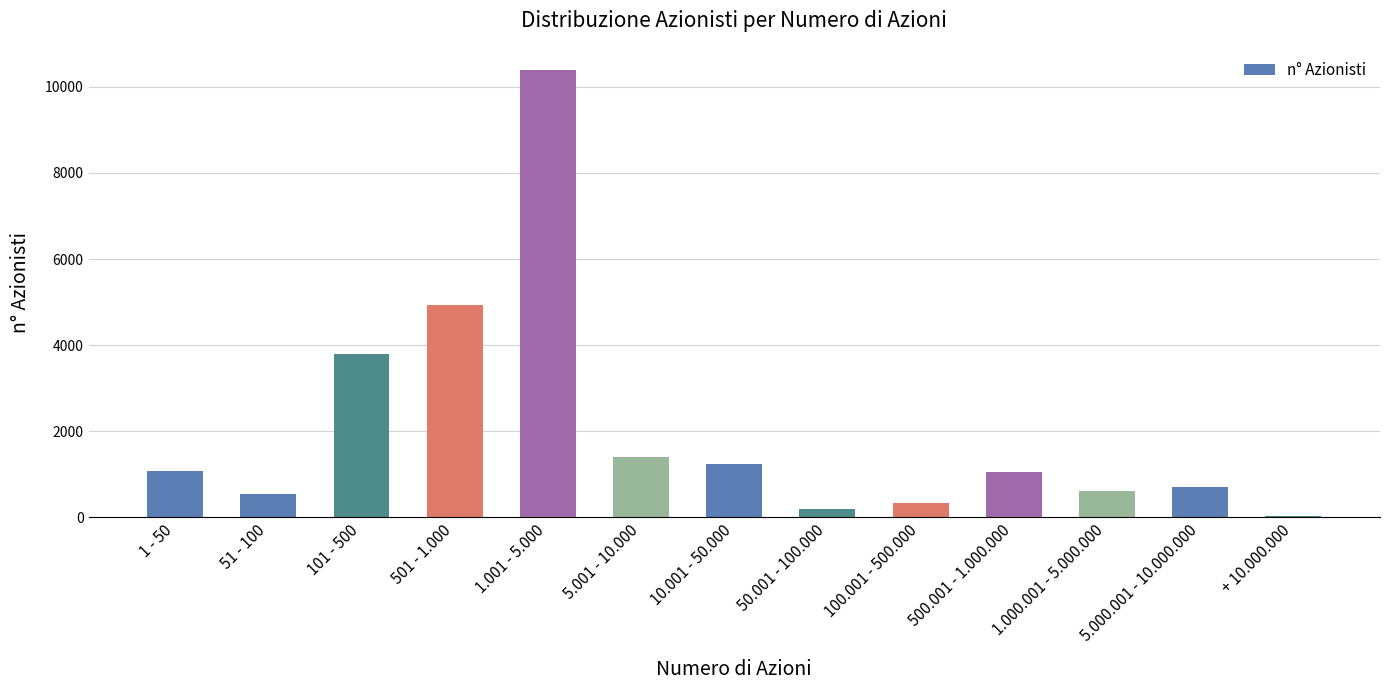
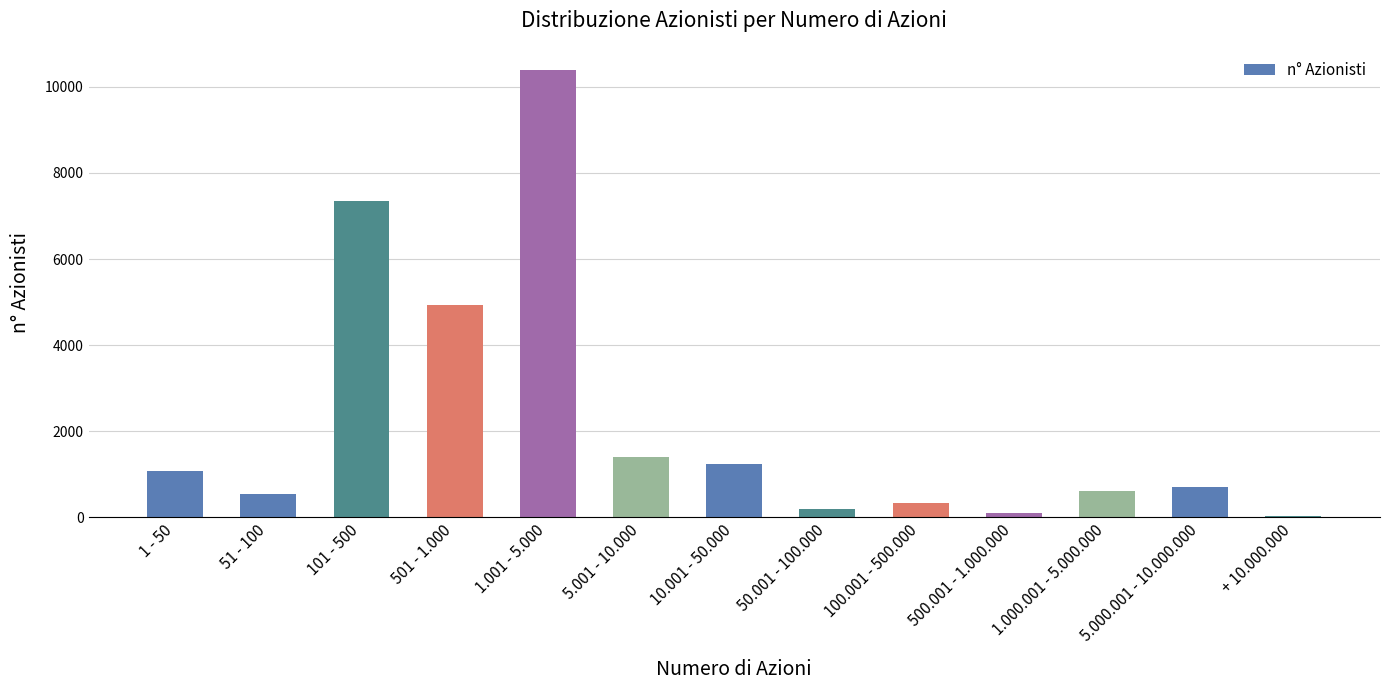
  {
    "1 - 50": 1100,
    "51 - 100": 500,
-   "101 - 500": 3800,
+   "101 - 500": 7300,
    "501 - 1.000": 4900,
    "1.001 - 5.000": 10400,
    "5.001 - 10.000": 1400,
    "10.001 - 50.000": 1200,
    "50.001 - 100.000": 200,
    "100.001 - 500.000": 300,
-   "500.001 - 1.000.000": 1000,
+   "500.001 - 1.000.000": 100,
    "1.000.001 - 5.000.000": 600,
    "5.000.001 - 10.000.000": 700
  }
